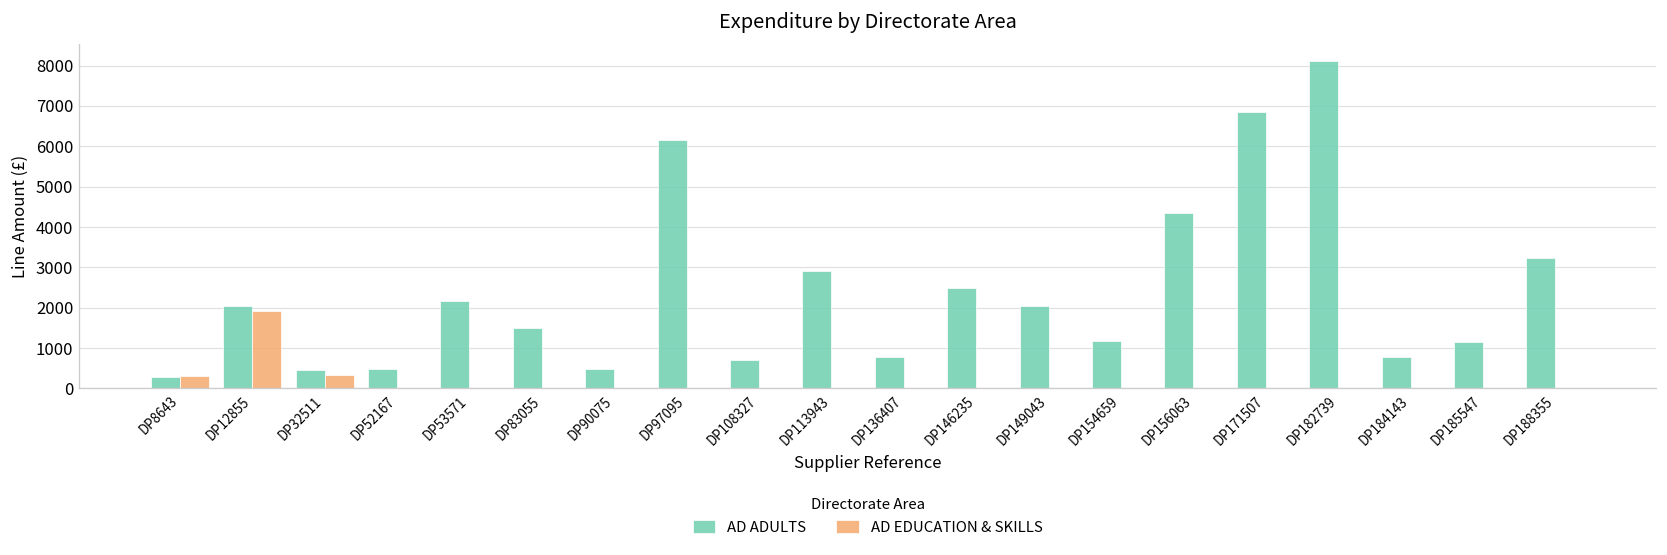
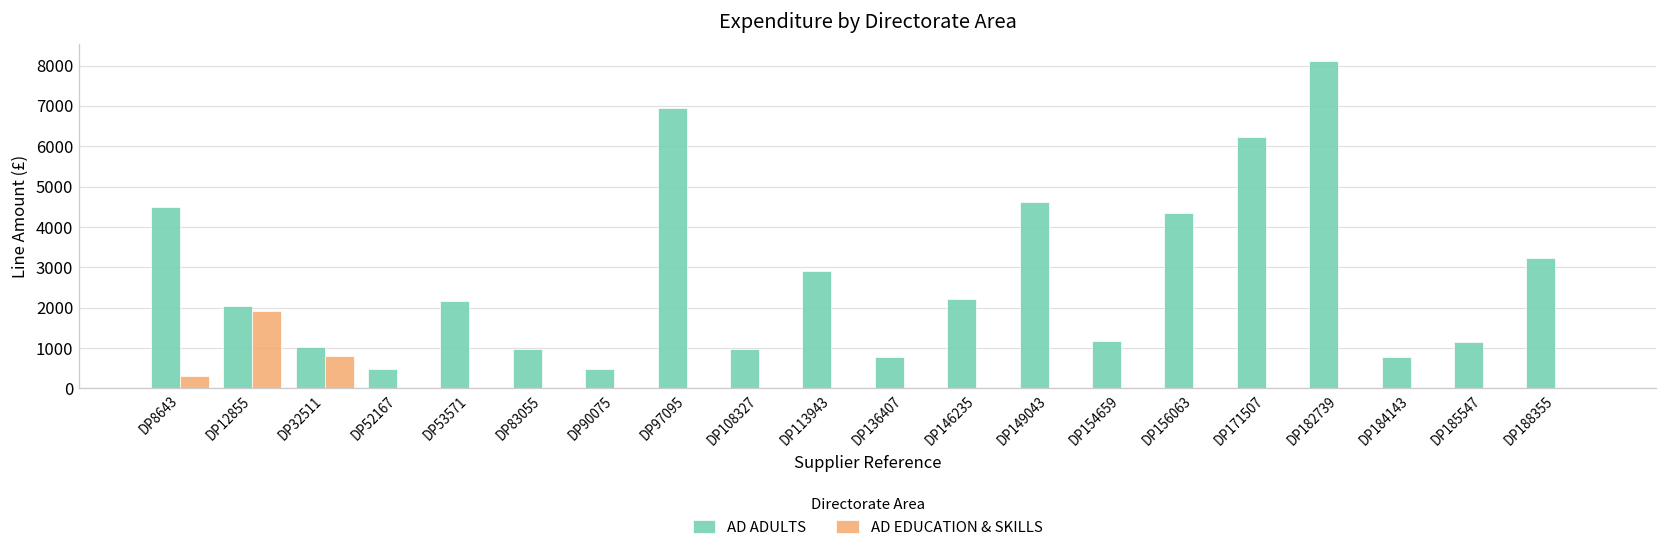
  {
    "AD ADULTS": {
-     "DP8643": 300,
+     "DP8643": 4500,
      "DP12855": 2000,
-     "DP32511": 500,
+     "DP32511": 1000,
      "DP52167": 500,
      "DP53571": 2200,
-     "DP83055": 1500,
+     "DP83055": 1000,
      "DP90075": 500,
-     "DP97095": 6200,
-     "DP108327": 700,
+     "DP97095": 6900,
+     "DP108327": 1000,
      "DP113943": 2900,
      "DP136407": 800,
-     "DP146235": 2500,
-     "DP149043": 2000,
+     "DP146235": 2200,
+     "DP149043": 4600,
      "DP154659": 1200,
      "DP156063": 4400,
-     "DP171507": 6800,
+     "DP171507": 6200,
      "DP182739": 8100,
      "DP184143": 800,
      "DP185547": 1100,
      "DP188355": 3200
    },
    "AD EDUCATION & SKILLS": {
      "DP8643": 300,
      "DP12855": 1900,
-     "DP32511": 300,
+     "DP32511": 800,
      "DP52167": 0,
      "DP53571": 0,
      "DP83055": 0,
      "DP90075": 0,
      "DP97095": 0,
      "DP108327": 0,
      "DP113943": 0,
      "DP136407": 0,
      "DP146235": 0,
      "DP149043": 0,
      "DP154659": 0,
      "DP156063": 0,
      "DP171507": 0,
      "DP182739": 0,
      "DP184143": 0,
      "DP185547": 0,
      "DP188355": 0
    }
  }
